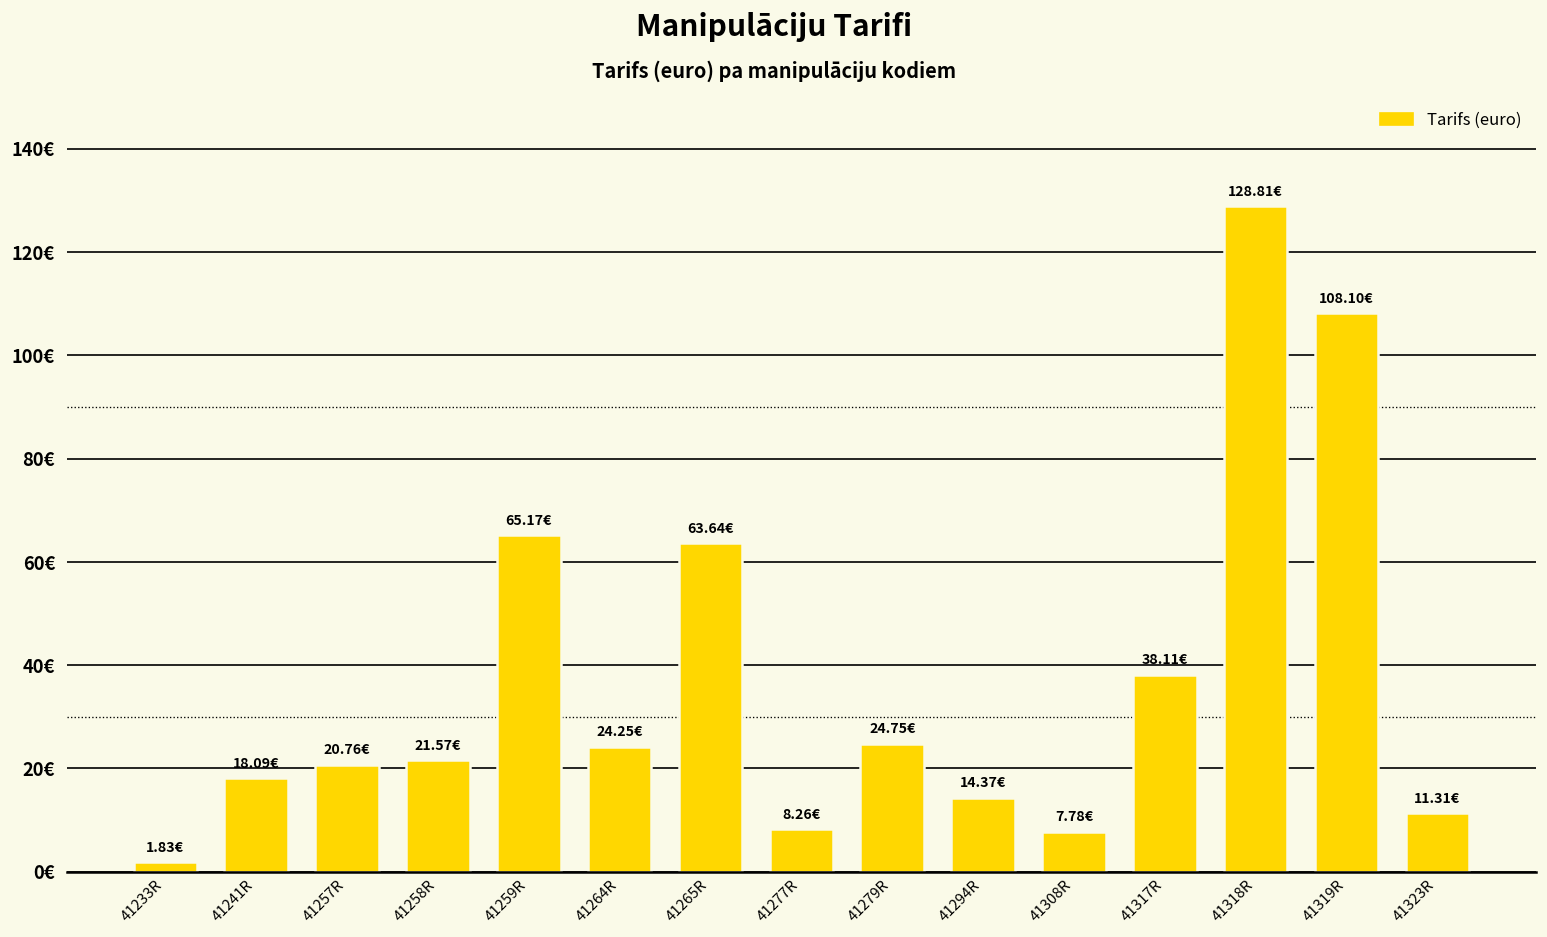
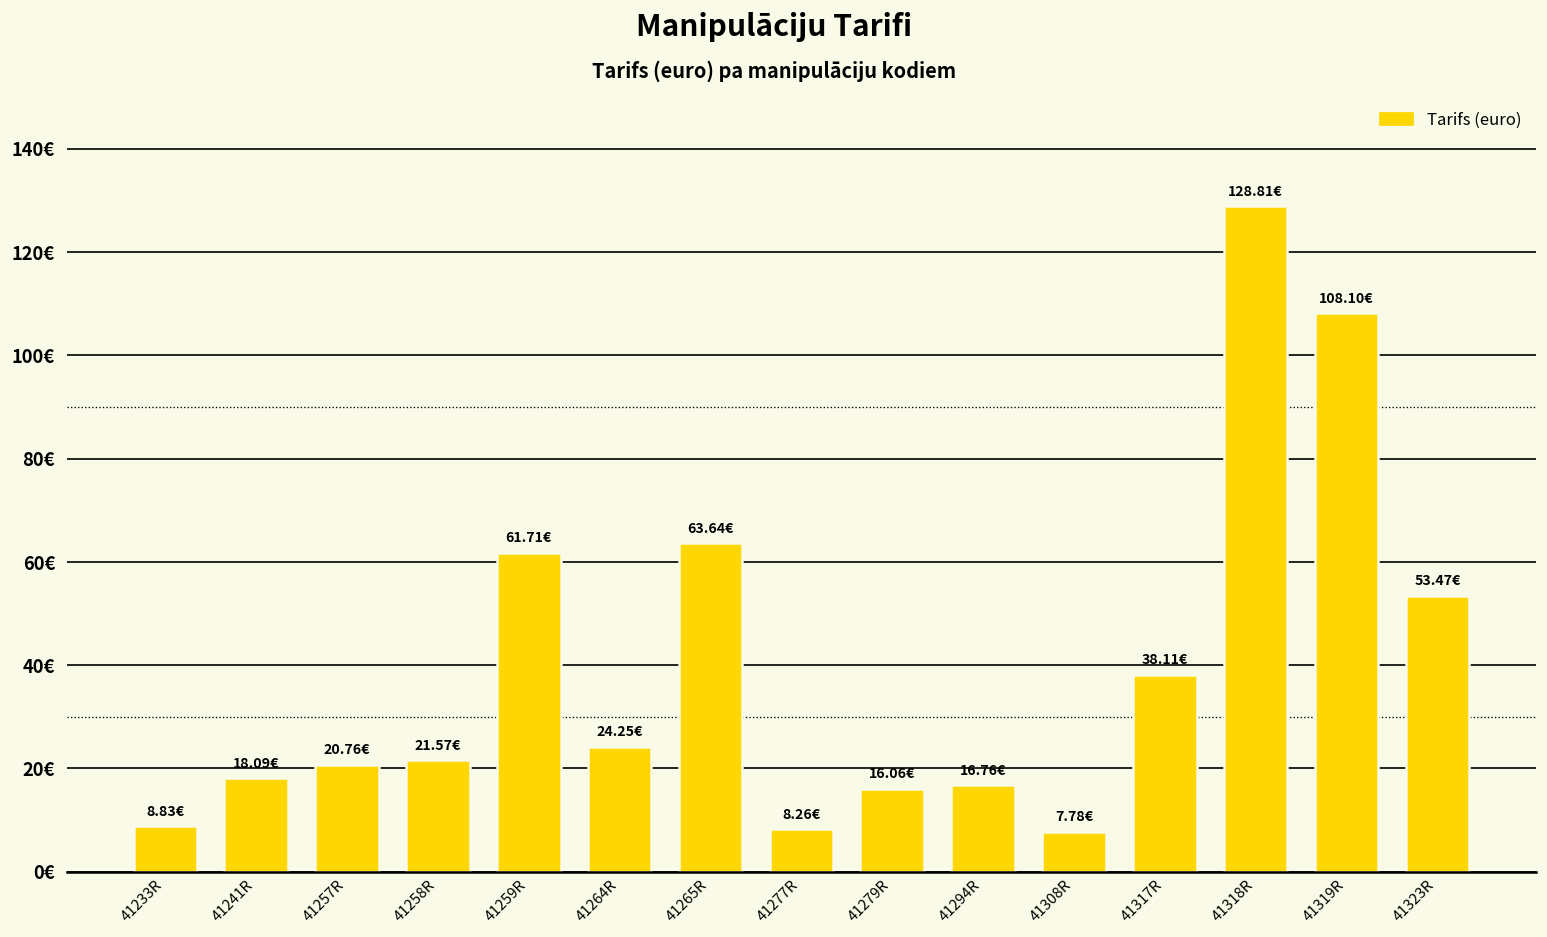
  {
-   "41233R": "1.83€",
+   "41233R": "8.83€",
    "41241R": "18.09€",
    "41257R": "20.76€",
    "41258R": "21.57€",
-   "41259R": "65.17€",
+   "41259R": "61.71€",
    "41264R": "24.25€",
    "41265R": "63.64€",
    "41277R": "8.26€",
-   "41279R": "24.75€",
-   "41294R": "14.37€",
+   "41279R": "16.06€",
+   "41294R": "16.76€",
    "41308R": "7.78€",
    "41317R": "38.11€",
    "41318R": "128.81€",
    "41319R": "108.10€",
-   "41323R": "11.31€"
+   "41323R": "53.47€"
  }
